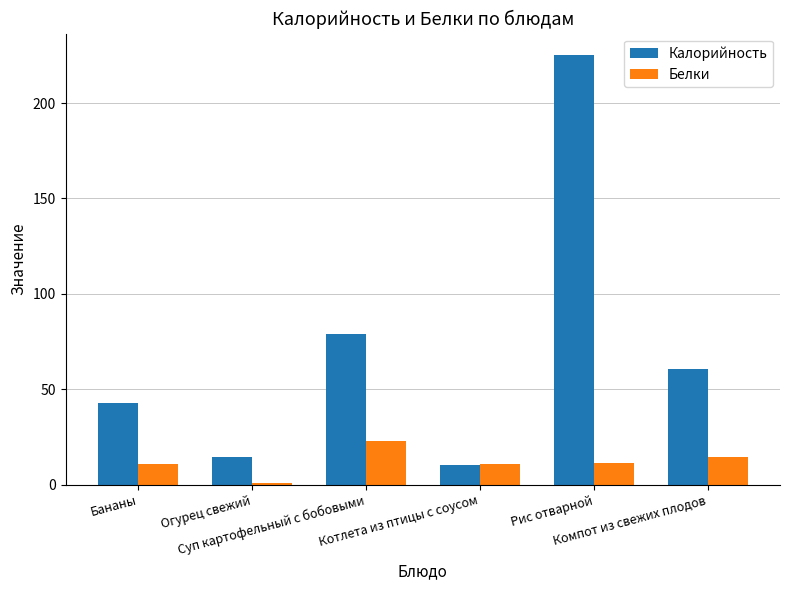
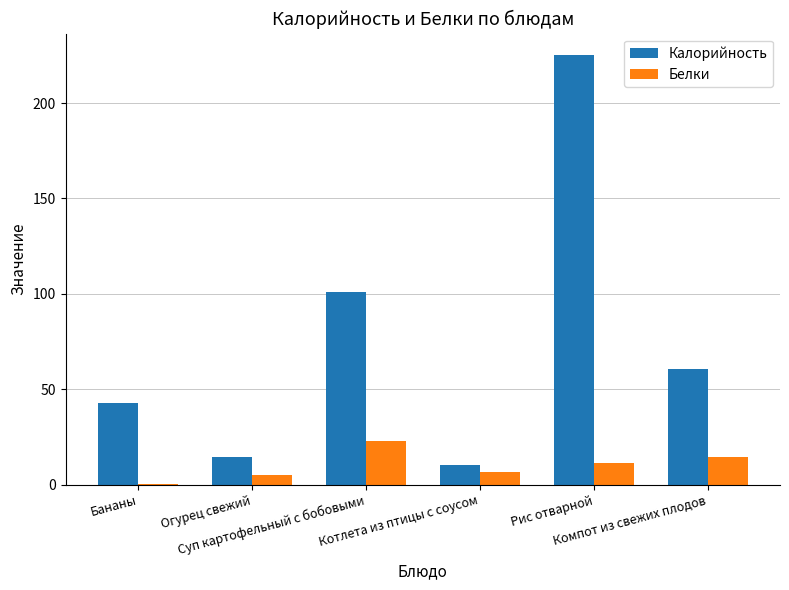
  {
    "Калорийность": {
      "Бананы": 43,
      "Огурец свежий": 14,
-     "Суп картофельный с бобовыми": 79,
+     "Суп картофельный с бобовыми": 101,
      "Котлета из птицы с соусом": 10,
      "Рис отварной": 225,
      "Компот из свежих плодов": 61
    },
    "Белки": {
-     "Бананы": 11,
-     "Огурец свежий": 1,
+     "Бананы": 0,
+     "Огурец свежий": 5,
      "Суп картофельный с бобовыми": 23,
-     "Котлета из птицы с соусом": 11,
+     "Котлета из птицы с соусом": 6,
      "Рис отварной": 11,
      "Компот из свежих плодов": 15
    }
  }
